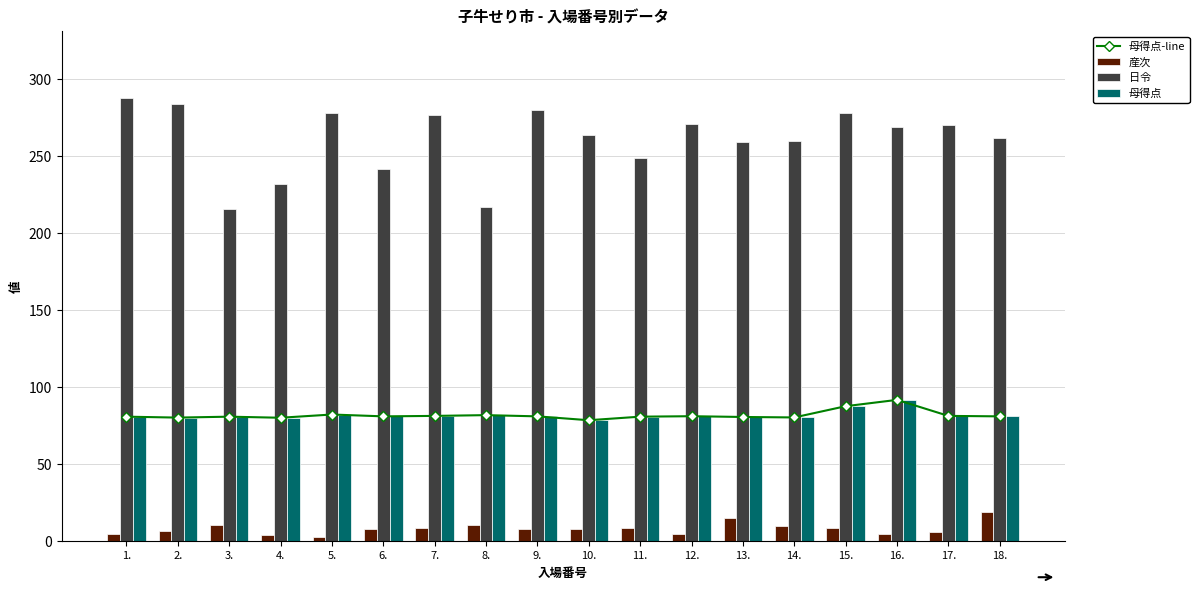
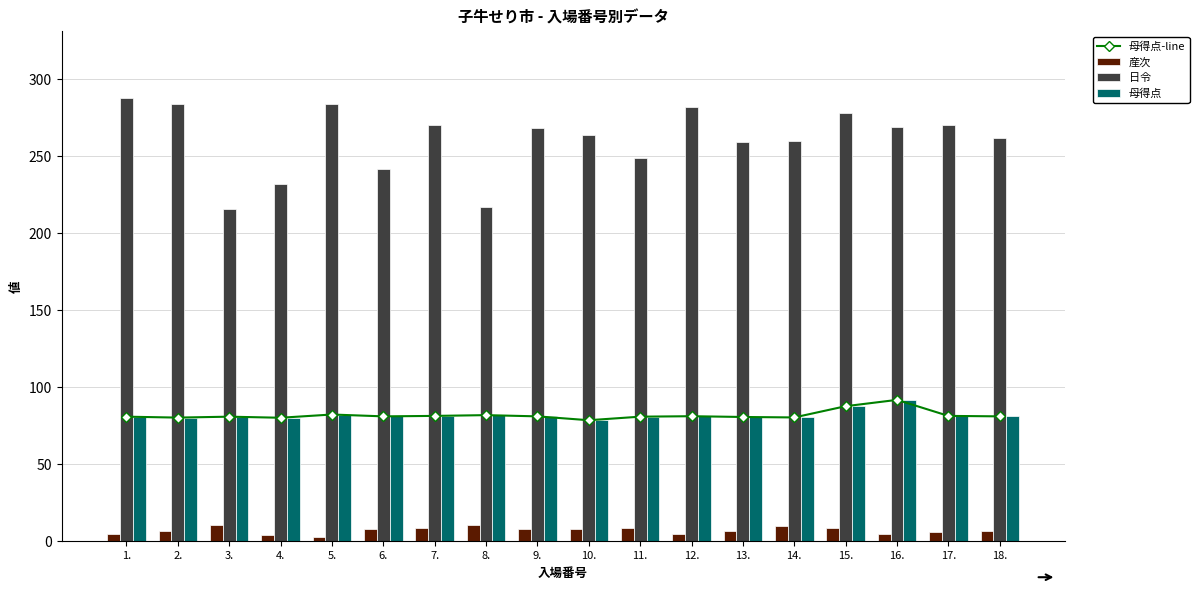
  {
    "産次": {
      "1.": 5,
      "2.": 7,
      "3.": 11,
      "4.": 4,
      "5.": 3,
      "6.": 8,
      "7.": 9,
      "8.": 11,
      "9.": 8,
      "10.": 8,
      "11.": 9,
      "12.": 5,
-     "13.": 15,
+     "13.": 7,
      "14.": 10,
      "15.": 9,
      "16.": 5,
      "17.": 6,
-     "18.": 19
+     "18.": 7
    },
    "母得点-line": {
      "1.": 81,
      "2.": 80,
      "3.": 81,
      "4.": 80,
      "5.": 82,
      "6.": 81,
      "7.": 82,
      "8.": 82,
      "9.": 81,
      "10.": 79,
      "11.": 81,
      "12.": 81,
      "13.": 81,
      "14.": 81,
      "15.": 88,
      "16.": 92,
      "17.": 82,
      "18.": 81
    },
    "日令": {
      "1.": 288,
      "2.": 284,
      "3.": 216,
      "4.": 232,
-     "5.": 278,
+     "5.": 284,
      "6.": 242,
-     "7.": 277,
+     "7.": 270,
      "8.": 217,
-     "9.": 280,
+     "9.": 268,
      "10.": 264,
      "11.": 249,
-     "12.": 271,
+     "12.": 282,
      "13.": 259,
      "14.": 260,
      "15.": 278,
      "16.": 269,
      "17.": 270,
      "18.": 262
    },
    "母得点": {
      "1.": 81,
      "2.": 80,
      "3.": 81,
      "4.": 80,
      "5.": 82,
      "6.": 81,
      "7.": 82,
      "8.": 82,
      "9.": 81,
      "10.": 79,
      "11.": 81,
      "12.": 81,
      "13.": 81,
      "14.": 81,
      "15.": 88,
      "16.": 92,
      "17.": 82,
      "18.": 81
    }
  }
